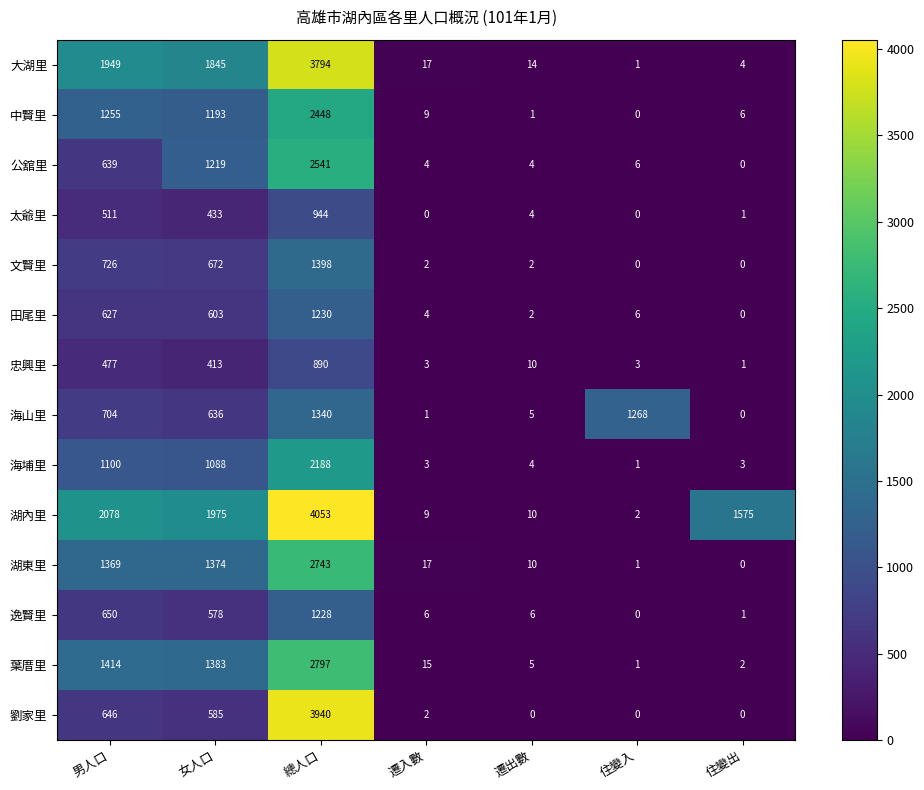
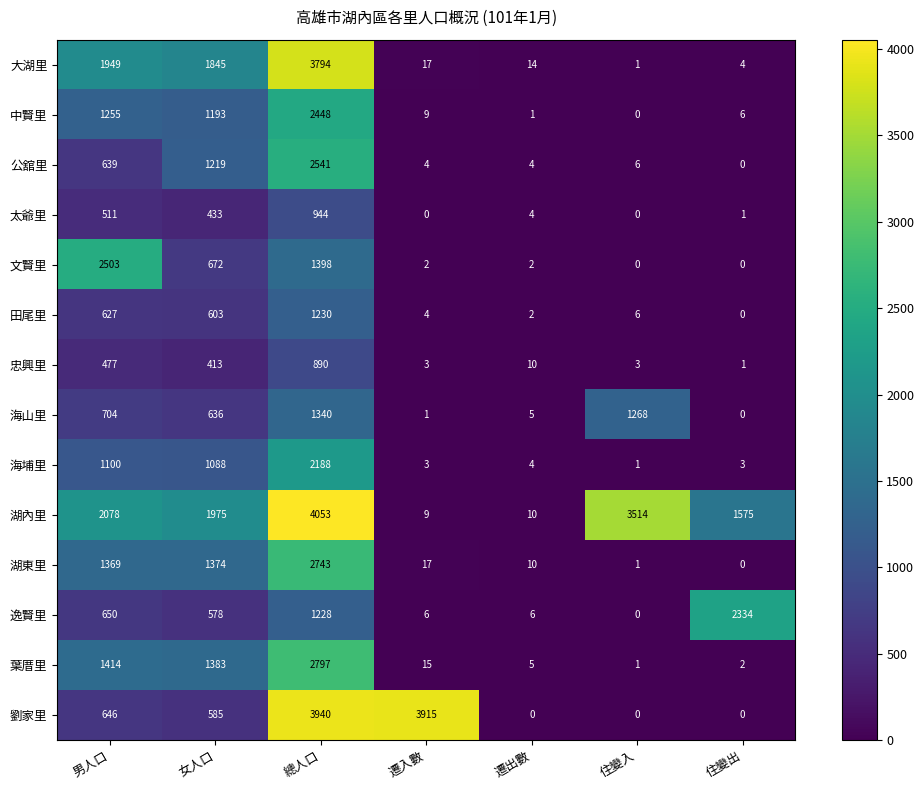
  {
    "大湖里": {
      "男人口": 1949,
      "女人口": 1845,
      "總人口": 3794,
      "遷入數": 17,
      "遷出數": 14,
      "住變入": 1,
      "住變出": 4
    },
    "中賢里": {
      "男人口": 1255,
      "女人口": 1193,
      "總人口": 2448,
      "遷入數": 9,
      "遷出數": 1,
      "住變入": 0,
      "住變出": 6
    },
    "公舘里": {
      "男人口": 639,
      "女人口": 1219,
      "總人口": 2541,
      "遷入數": 4,
      "遷出數": 4,
      "住變入": 6,
      "住變出": 0
    },
    "太爺里": {
      "男人口": 511,
      "女人口": 433,
      "總人口": 944,
      "遷入數": 0,
      "遷出數": 4,
      "住變入": 0,
      "住變出": 1
    },
    "文賢里": {
-     "男人口": 726,
+     "男人口": 2503,
      "女人口": 672,
      "總人口": 1398,
      "遷入數": 2,
      "遷出數": 2,
      "住變入": 0,
      "住變出": 0
    },
    "田尾里": {
      "男人口": 627,
      "女人口": 603,
      "總人口": 1230,
      "遷入數": 4,
      "遷出數": 2,
      "住變入": 6,
      "住變出": 0
    },
    "忠興里": {
      "男人口": 477,
      "女人口": 413,
      "總人口": 890,
      "遷入數": 3,
      "遷出數": 10,
      "住變入": 3,
      "住變出": 1
    },
    "海山里": {
      "男人口": 704,
      "女人口": 636,
      "總人口": 1340,
      "遷入數": 1,
      "遷出數": 5,
      "住變入": 1268,
      "住變出": 0
    },
    "海埔里": {
      "男人口": 1100,
      "女人口": 1088,
      "總人口": 2188,
      "遷入數": 3,
      "遷出數": 4,
      "住變入": 1,
      "住變出": 3
    },
    "湖內里": {
      "男人口": 2078,
      "女人口": 1975,
      "總人口": 4053,
      "遷入數": 9,
      "遷出數": 10,
-     "住變入": 2,
+     "住變入": 3514,
      "住變出": 1575
    },
    "湖東里": {
      "男人口": 1369,
      "女人口": 1374,
      "總人口": 2743,
      "遷入數": 17,
      "遷出數": 10,
      "住變入": 1,
      "住變出": 0
    },
    "逸賢里": {
      "男人口": 650,
      "女人口": 578,
      "總人口": 1228,
      "遷入數": 6,
      "遷出數": 6,
      "住變入": 0,
-     "住變出": 1
+     "住變出": 2334
    },
    "葉厝里": {
      "男人口": 1414,
      "女人口": 1383,
      "總人口": 2797,
      "遷入數": 15,
      "遷出數": 5,
      "住變入": 1,
      "住變出": 2
    },
    "劉家里": {
      "男人口": 646,
      "女人口": 585,
      "總人口": 3940,
-     "遷入數": 2,
+     "遷入數": 3915,
      "遷出數": 0,
      "住變入": 0,
      "住變出": 0
    }
  }
